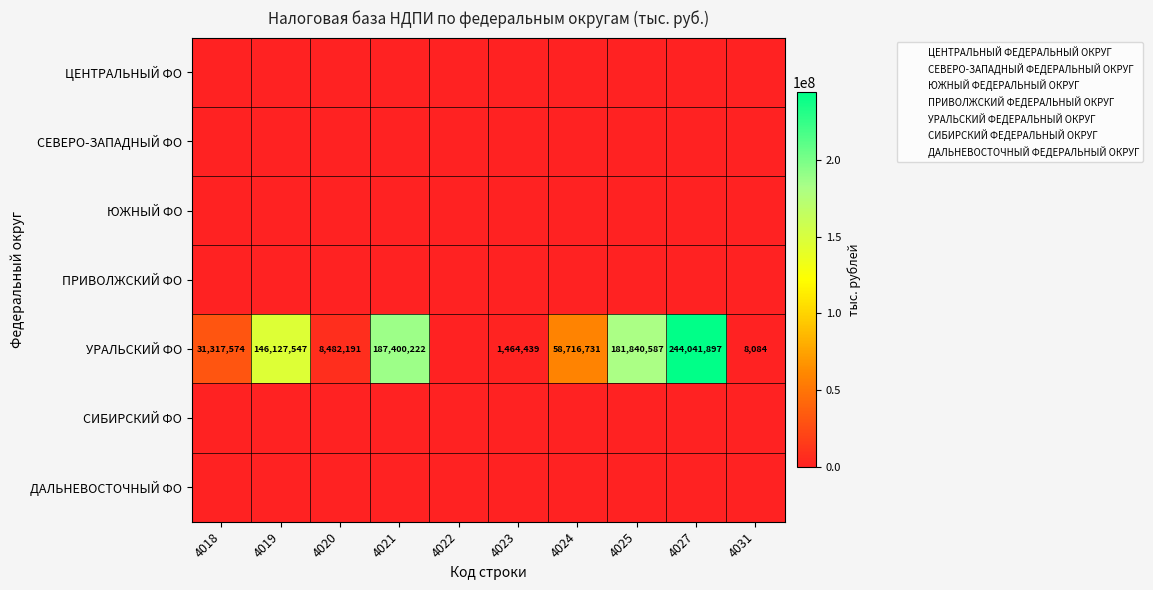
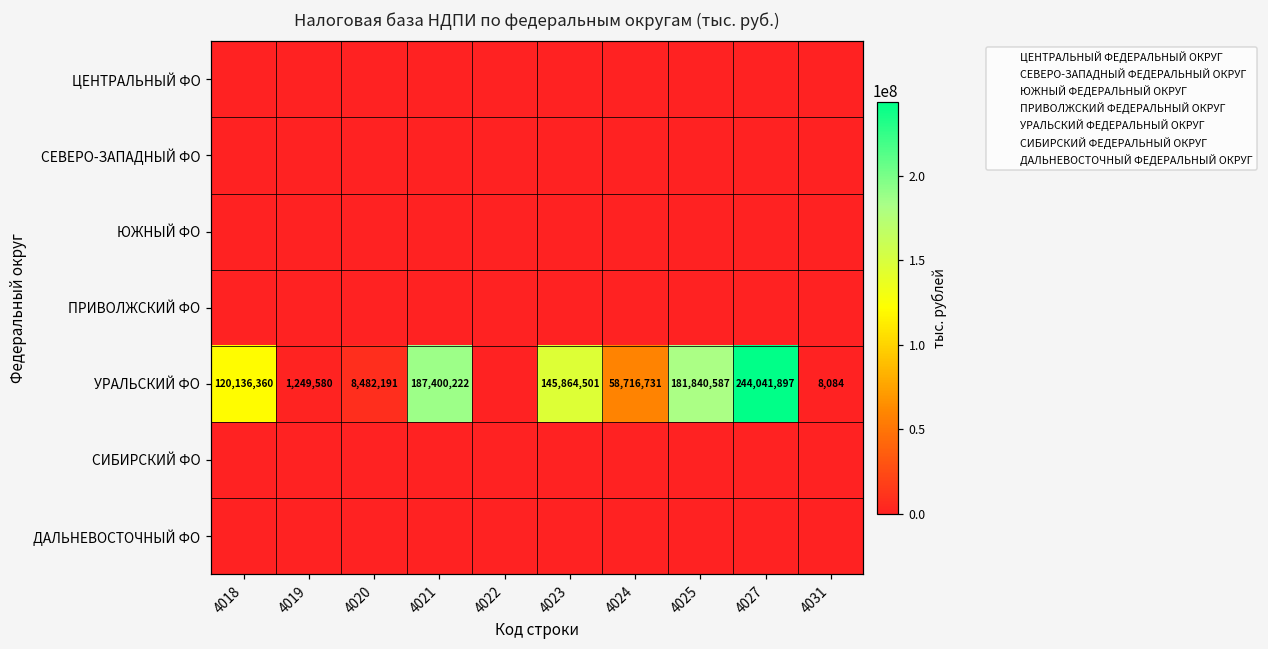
  {
    "УРАЛЬСКИЙ ФО": {
-     "4018": "31,317,574",
-     "4019": "146,127,547",
+     "4018": "120,136,360",
+     "4019": "1,249,580",
      "4020": "8,482,191",
      "4021": "187,400,222",
-     "4023": "1,464,439",
+     "4023": "145,864,501",
      "4024": "58,716,731",
      "4025": "181,840,587",
      "4027": "244,041,897",
      "4031": "8,084"
    }
  }
